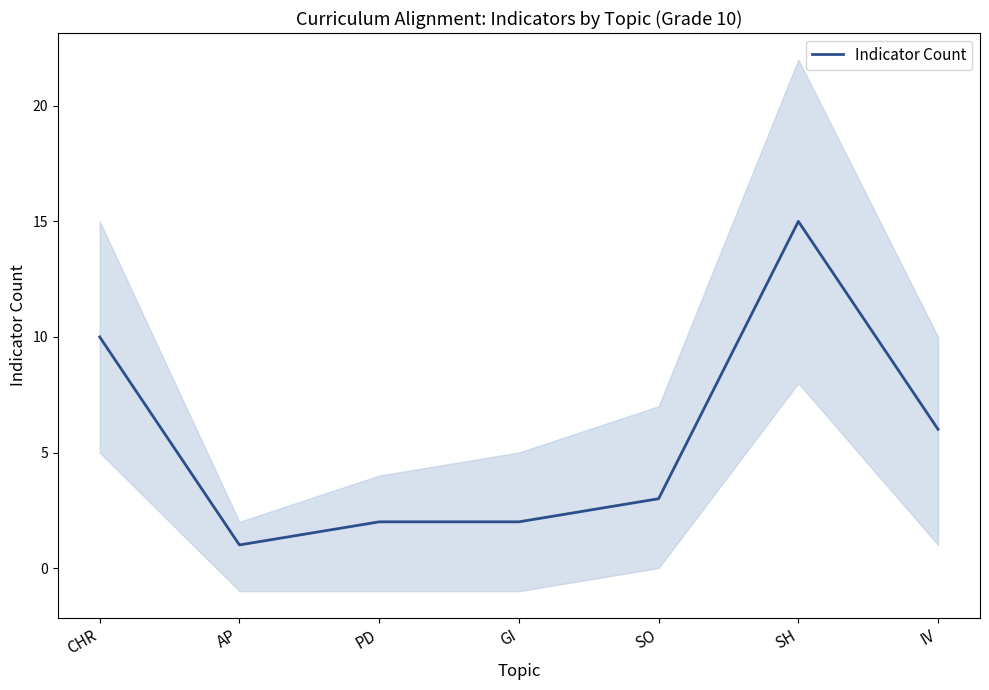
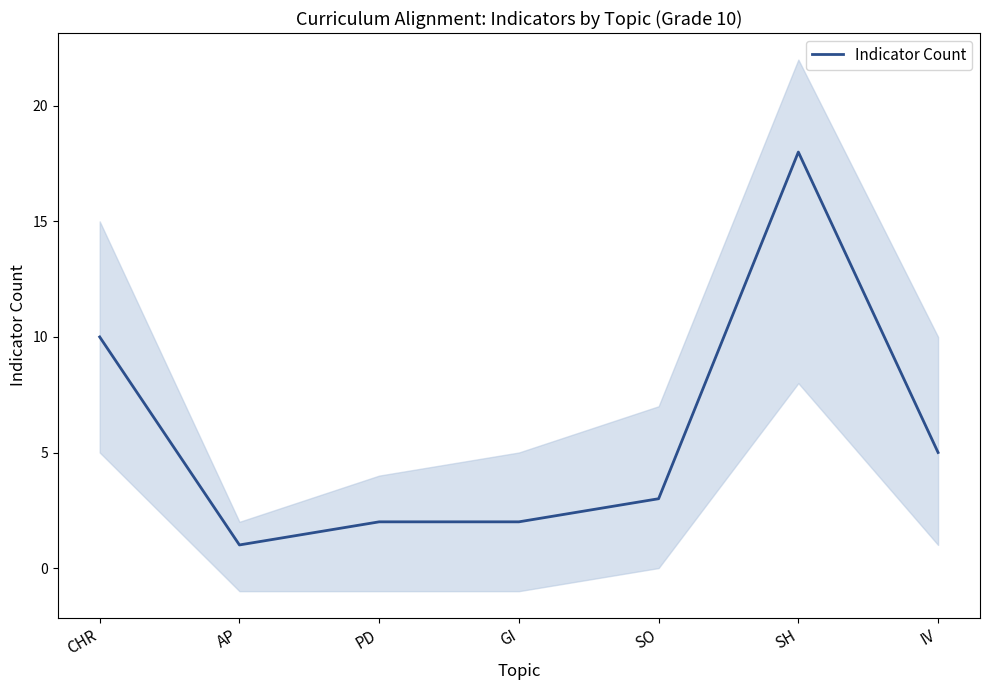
  {
    "Indicator Count": {
      "CHR": 10,
      "AP": 1,
      "PD": 2,
      "GI": 2,
      "SO": 3,
-     "SH": 15,
-     "IV": 6
+     "SH": 18,
+     "IV": 5
    }
  }
